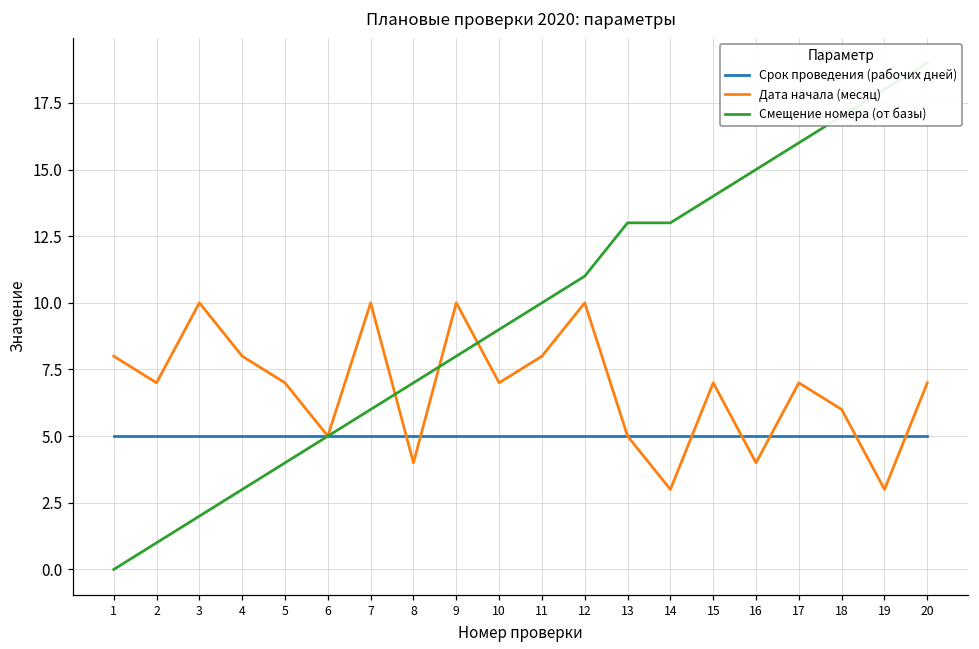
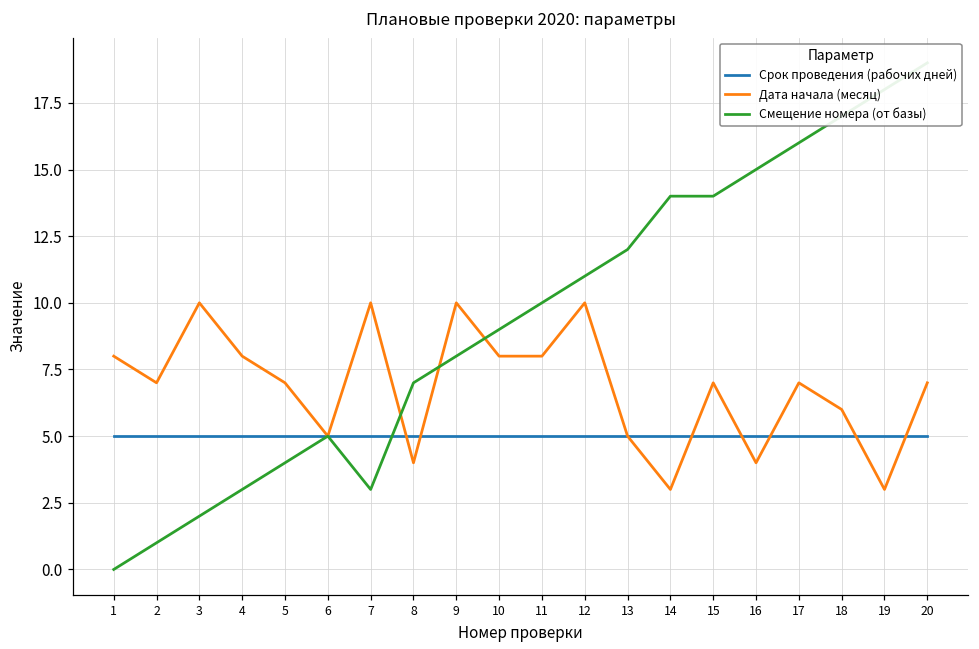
  {
    "Срок проведения (рабочих дней)": {
      "1": 5.0,
      "2": 5.0,
      "3": 5.0,
      "4": 5.0,
      "5": 5.0,
      "7": 5.0,
      "8": 5.0,
      "9": 5.0,
      "10": 5.0,
      "11": 5.0,
      "12": 5.0,
      "14": 5.0,
      "15": 5.0,
      "16": 5.0,
      "17": 5.0,
      "18": 5.0,
      "19": 5.0,
      "20": 5.0
    },
    "Дата начала (месяц)": {
      "1": 8,
      "2": 7,
      "3": 10,
      "4": 8,
      "5": 7,
      "7": 10,
      "8": 4,
      "9": 10,
-     "10": 7,
+     "10": 8,
      "11": 8,
      "12": 10,
      "14": 3,
      "15": 7,
      "16": 4,
      "17": 7,
      "18": 6,
      "19": 3,
      "20": 7
    },
    "Смещение номера (от базы)": {
      "1": 0.0,
      "2": 1.0,
      "3": 2.0,
      "4": 3.0,
      "5": 4.0,
-     "7": 6.0,
+     "7": 3.0,
      "8": 7.0,
      "9": 8.0,
      "10": 9.0,
      "11": 10.0,
      "12": 11.0,
-     "13": 13.0,
-     "14": 13.0,
+     "13": 12.0,
+     "14": 14.0,
      "15": 14.0,
      "16": 15.0,
      "17": 16.0
    }
  }
